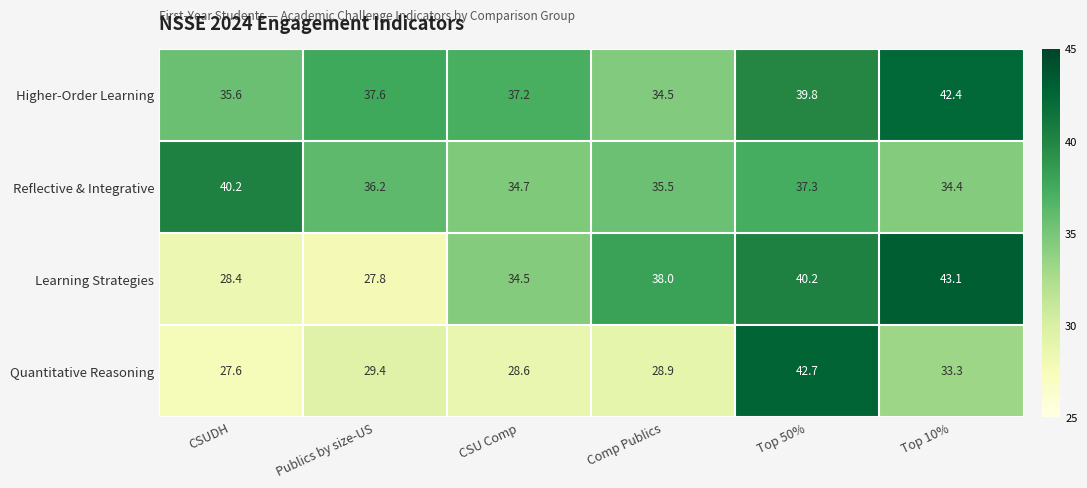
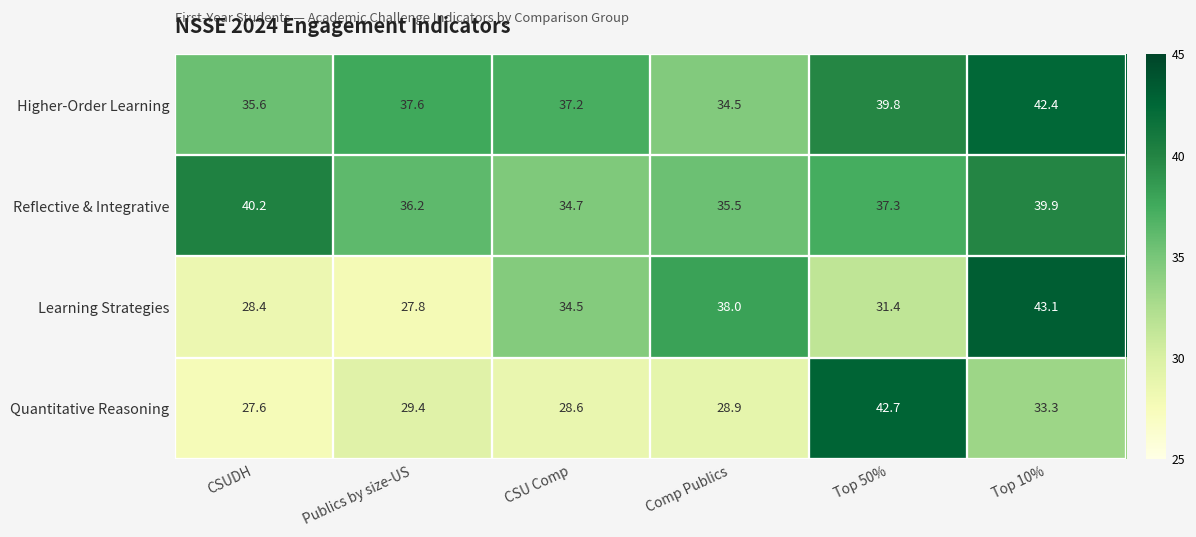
  {
    "Higher-Order Learning": {
      "CSUDH": 35.6,
      "Publics by size-US": 37.6,
      "CSU Comp": 37.2,
      "Comp Publics": 34.5,
      "Top 50%": 39.8,
      "Top 10%": 42.4
    },
    "Reflective & Integrative": {
      "CSUDH": 40.2,
      "Publics by size-US": 36.2,
      "CSU Comp": 34.7,
      "Comp Publics": 35.5,
      "Top 50%": 37.3,
-     "Top 10%": 34.4
+     "Top 10%": 39.9
    },
    "Learning Strategies": {
      "CSUDH": 28.4,
      "Publics by size-US": 27.8,
      "CSU Comp": 34.5,
      "Comp Publics": 38.0,
-     "Top 50%": 40.2,
+     "Top 50%": 31.4,
      "Top 10%": 43.1
    },
    "Quantitative Reasoning": {
      "CSUDH": 27.6,
      "Publics by size-US": 29.4,
      "CSU Comp": 28.6,
      "Comp Publics": 28.9,
      "Top 50%": 42.7,
      "Top 10%": 33.3
    }
  }
